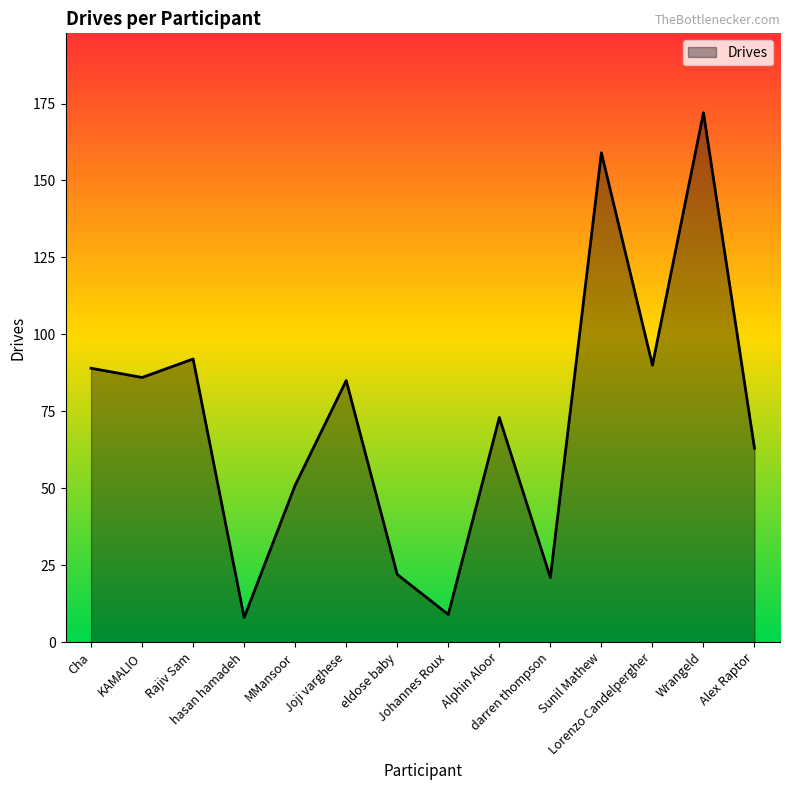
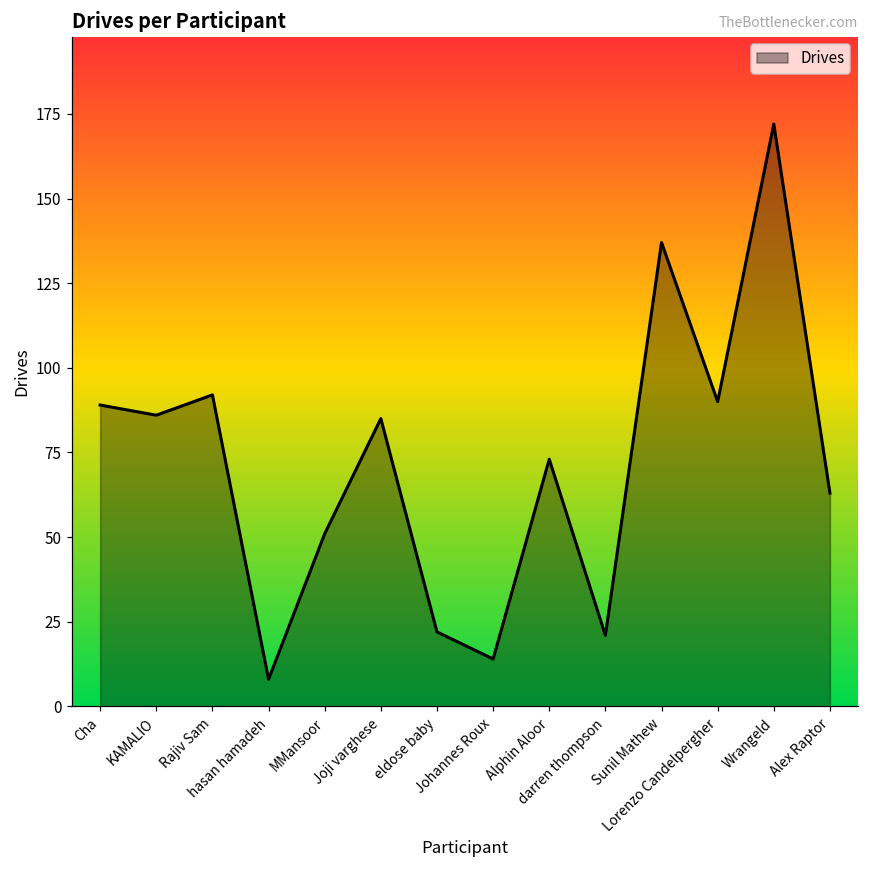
  {
    "Cha": 89,
    "KAMALIO": 86,
    "Rajiv Sam": 92,
    "hasan hamadeh": 8,
    "MMansoor": 51,
    "Joji varghese": 85,
    "eldose baby": 22,
-   "Johannes Roux": 9,
+   "Johannes Roux": 14,
    "Alphin Aloor": 73,
    "darren thompson": 21,
-   "Sunil Mathew": 159,
+   "Sunil Mathew": 137,
    "Lorenzo Candelpergher": 90,
    "Wrangeld": 172,
    "Alex Raptor": 63
  }
